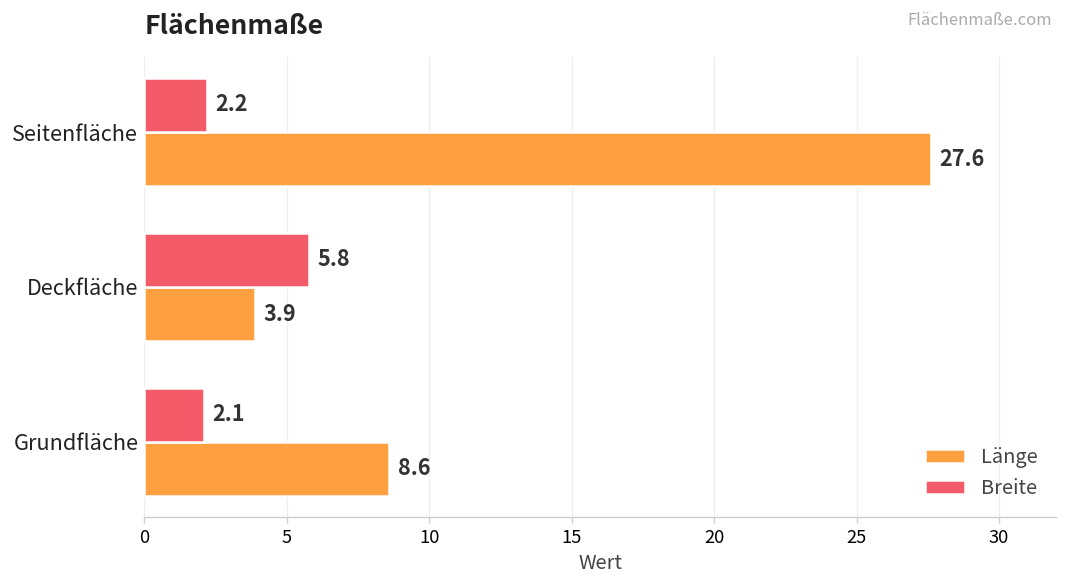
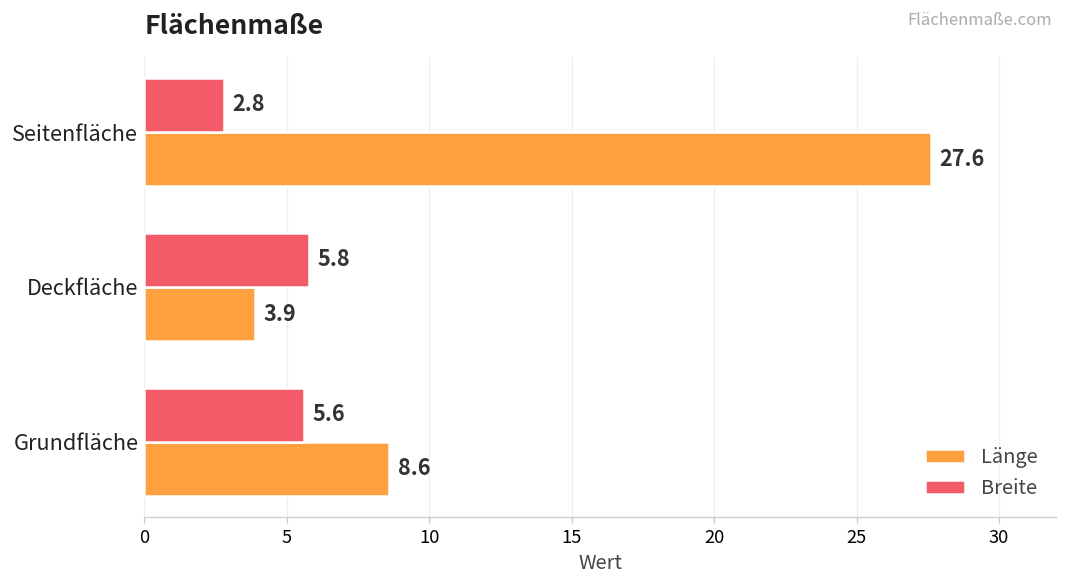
  {
    "Länge": {
      "Seitenfläche": 27.6,
      "Deckfläche": 3.9,
      "Grundfläche": 8.6
    },
    "Breite": {
-     "Seitenfläche": 2.2,
+     "Seitenfläche": 2.8,
      "Deckfläche": 5.8,
-     "Grundfläche": 2.1
+     "Grundfläche": 5.6
    }
  }
